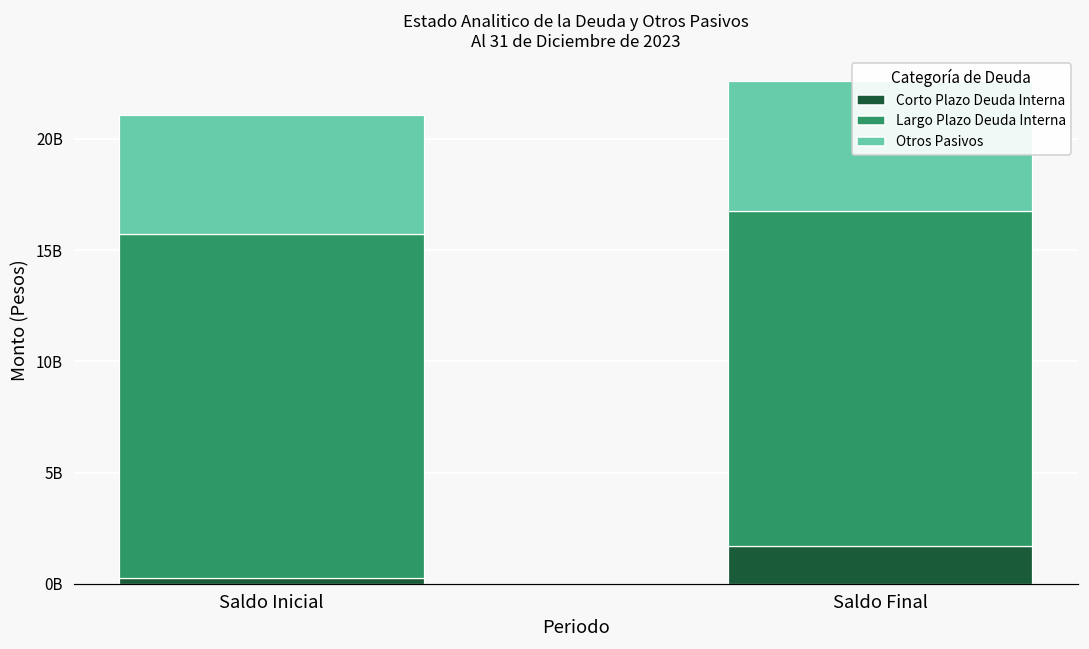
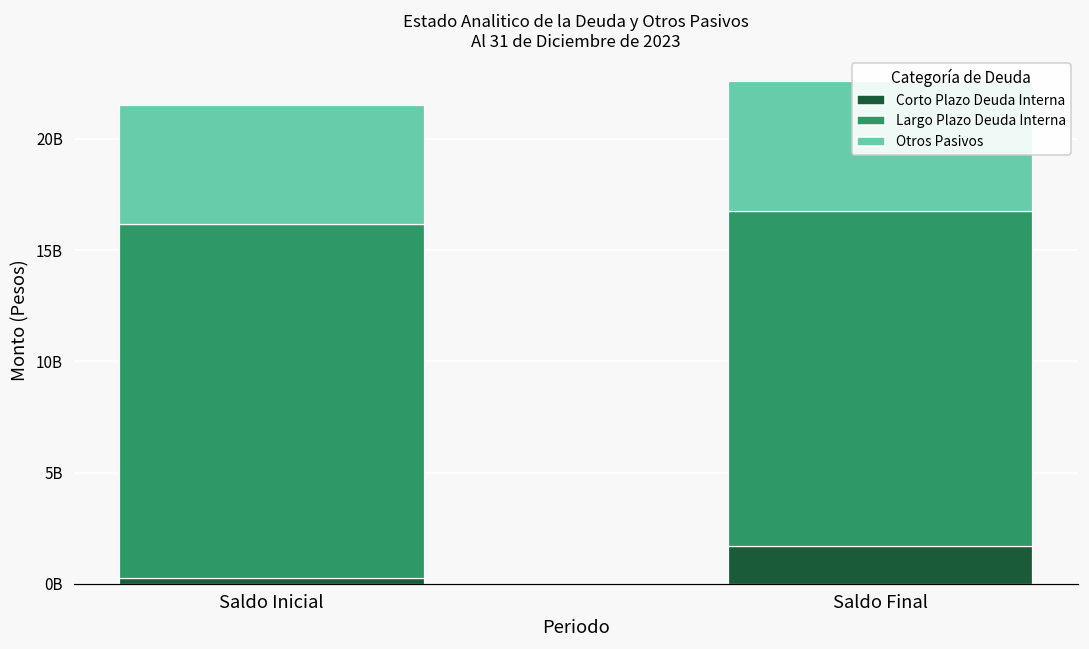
  {
    "Corto Plazo Deuda Interna": {
      "Saldo Inicial": 300000000,
      "Saldo Final": 1700000000
    },
    "Largo Plazo Deuda Interna": {
-     "Saldo Inicial": 15500000000,
+     "Saldo Inicial": 15900000000,
      "Saldo Final": 15000000000
    },
    "Otros Pasivos": {
      "Saldo Inicial": 5300000000
    }
  }
